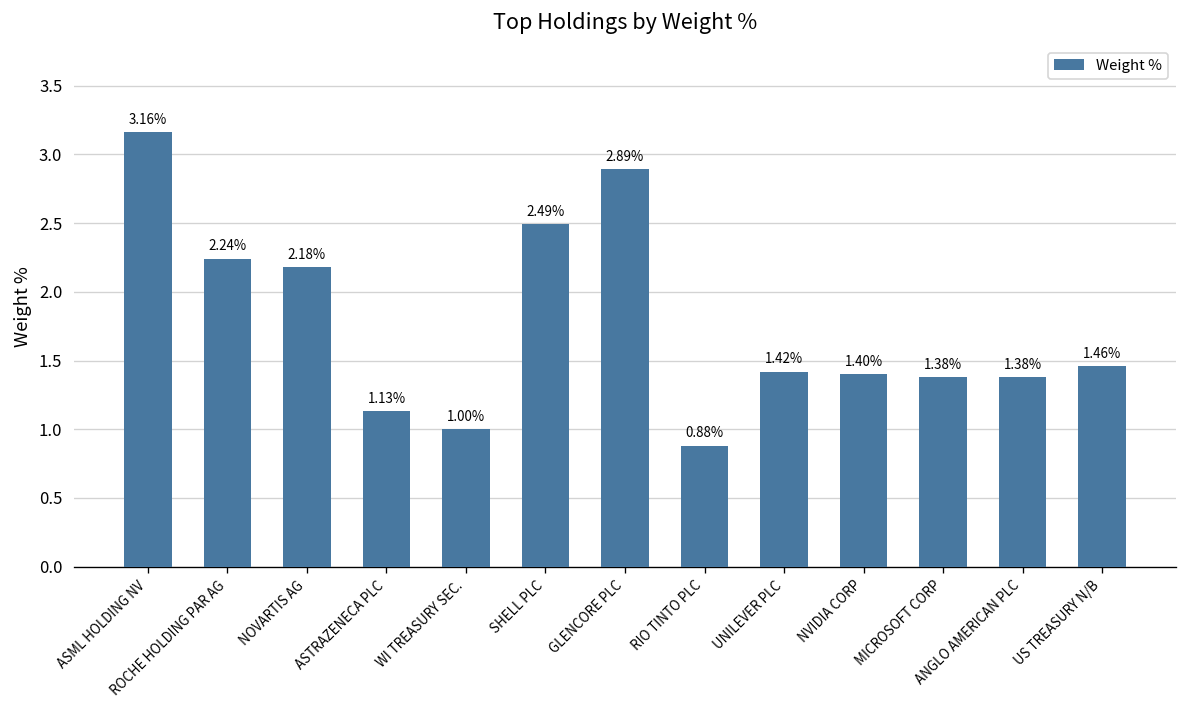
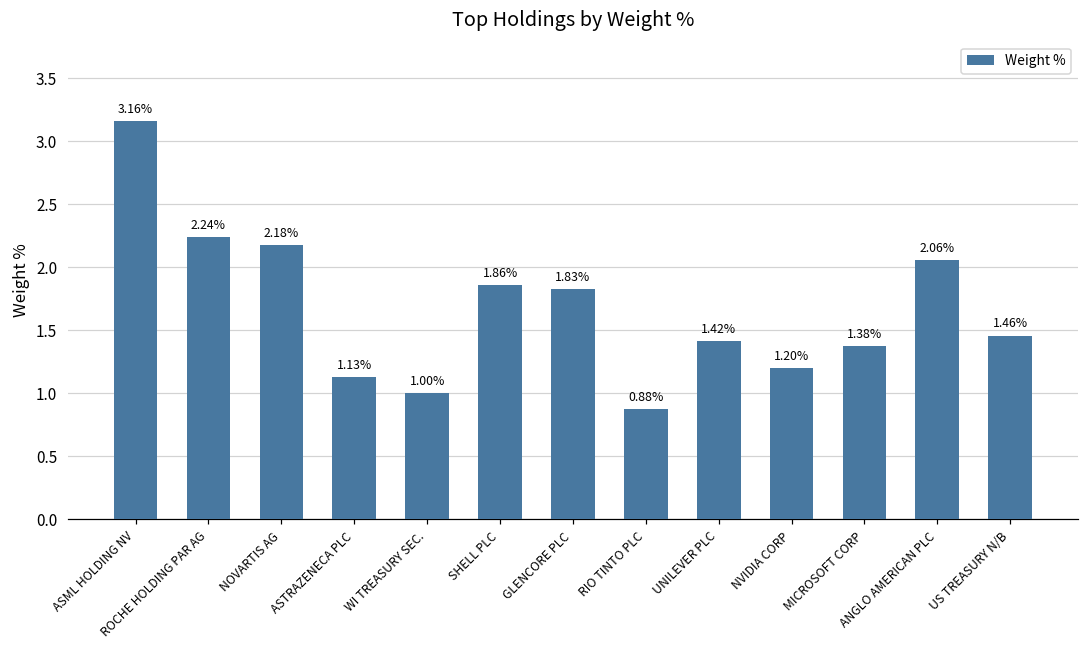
  {
    "ASML HOLDING NV": "3.16%",
    "ROCHE HOLDING PAR AG": "2.24%",
    "NOVARTIS AG": "2.18%",
    "ASTRAZENECA PLC": "1.13%",
    "WI TREASURY SEC.": "1.00%",
-   "SHELL PLC": "2.49%",
-   "GLENCORE PLC": "2.89%",
+   "SHELL PLC": "1.86%",
+   "GLENCORE PLC": "1.83%",
    "RIO TINTO PLC": "0.88%",
    "UNILEVER PLC": "1.42%",
-   "NVIDIA CORP": "1.40%",
+   "NVIDIA CORP": "1.20%",
    "MICROSOFT CORP": "1.38%",
-   "ANGLO AMERICAN PLC": "1.38%",
+   "ANGLO AMERICAN PLC": "2.06%",
    "US TREASURY N/B": "1.46%"
  }
